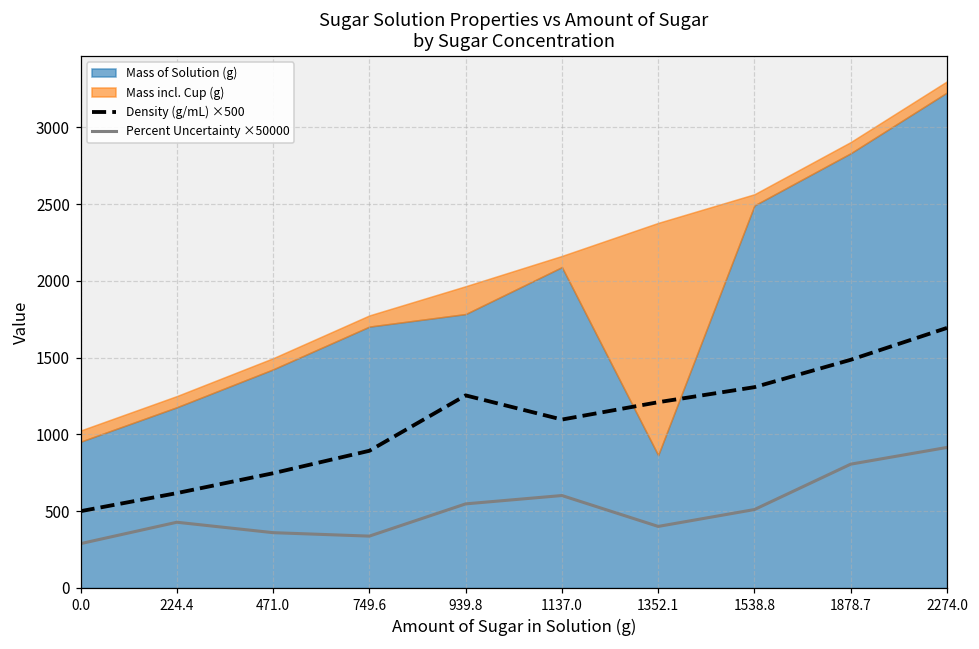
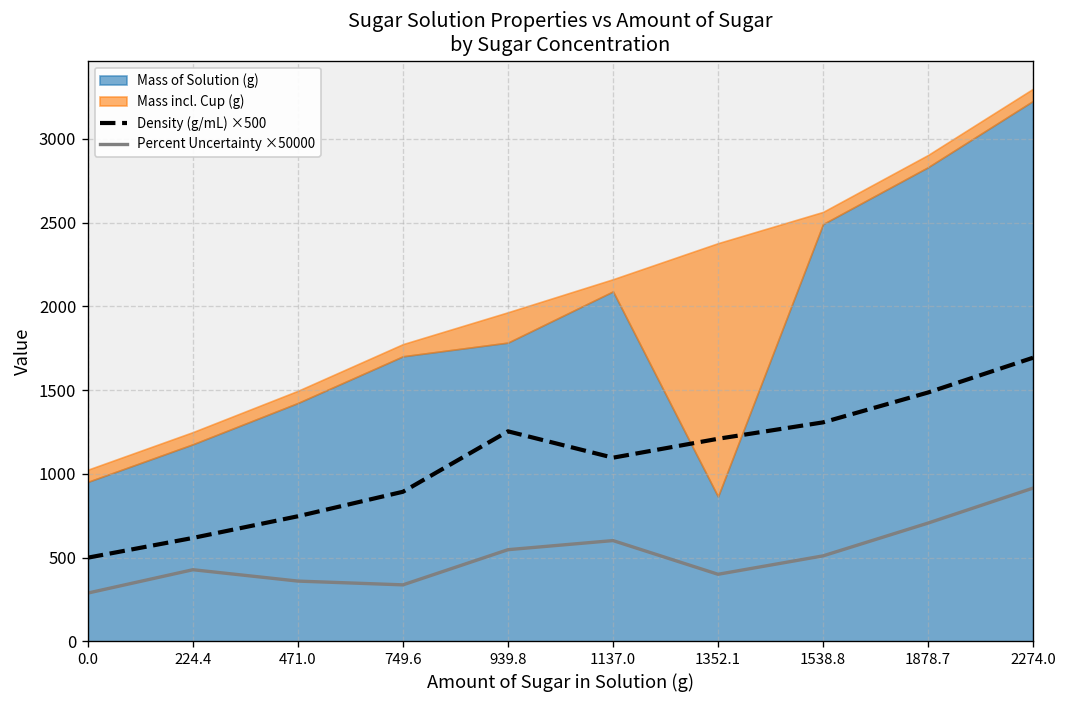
  {
    "Density (g/mL) ×500": {
      "0.0": 500,
      "224.4": 620,
      "471.0": 750,
      "749.6": 890,
      "939.8": 1250,
      "1137.0": 1100,
      "1352.1": 1210,
      "1538.8": 1310,
      "1878.7": 1490,
      "2274.0": 1690
    },
    "Mass of Solution (g)": {
      "0.0": 950,
      "224.4": 1180,
      "471.0": 1420,
      "749.6": 1700,
      "939.8": 1780,
      "1137.0": 2090,
      "1352.1": 860,
      "1538.8": 2490,
      "1878.7": 2830,
      "2274.0": 3230
    },
    "Percent Uncertainty ×50000": {
      "0.0": 290,
      "224.4": 430,
      "471.0": 360,
      "749.6": 340,
      "939.8": 550,
      "1137.0": 600,
      "1352.1": 400,
      "1538.8": 510,
-     "1878.7": 810,
+     "1878.7": 710,
      "2274.0": 920
    }
  }
